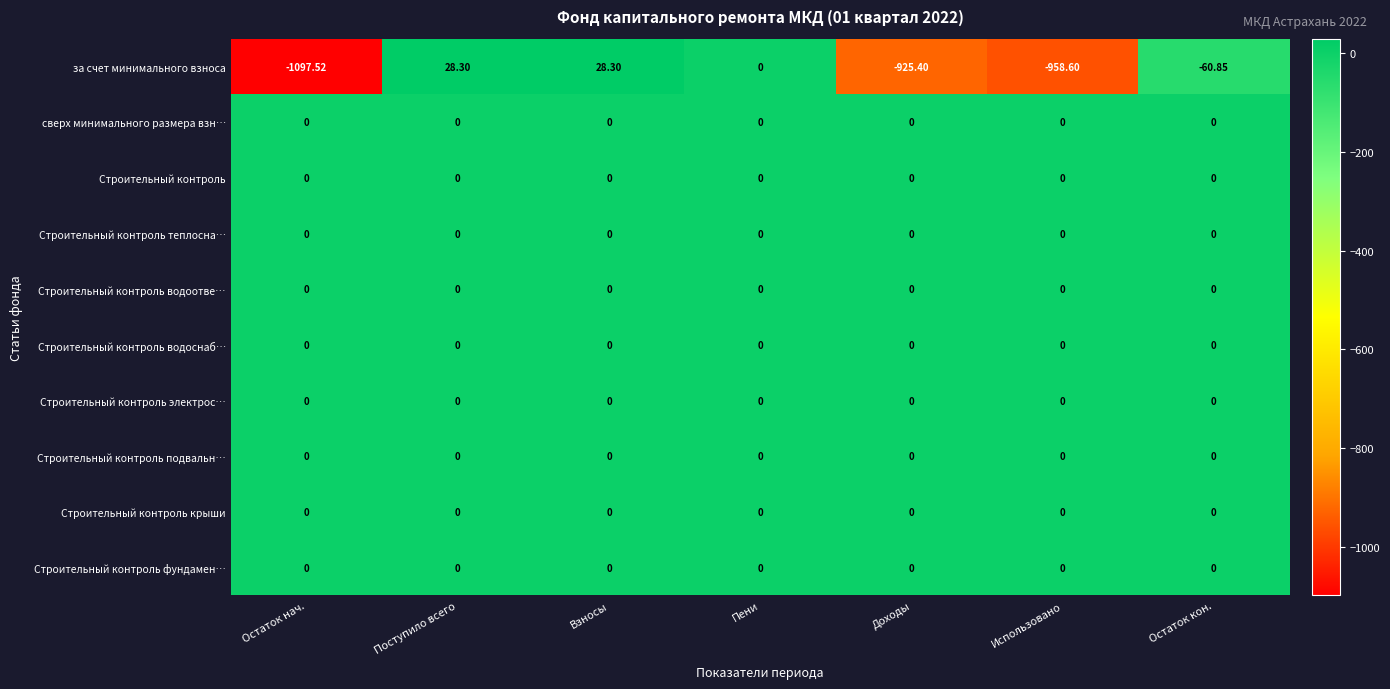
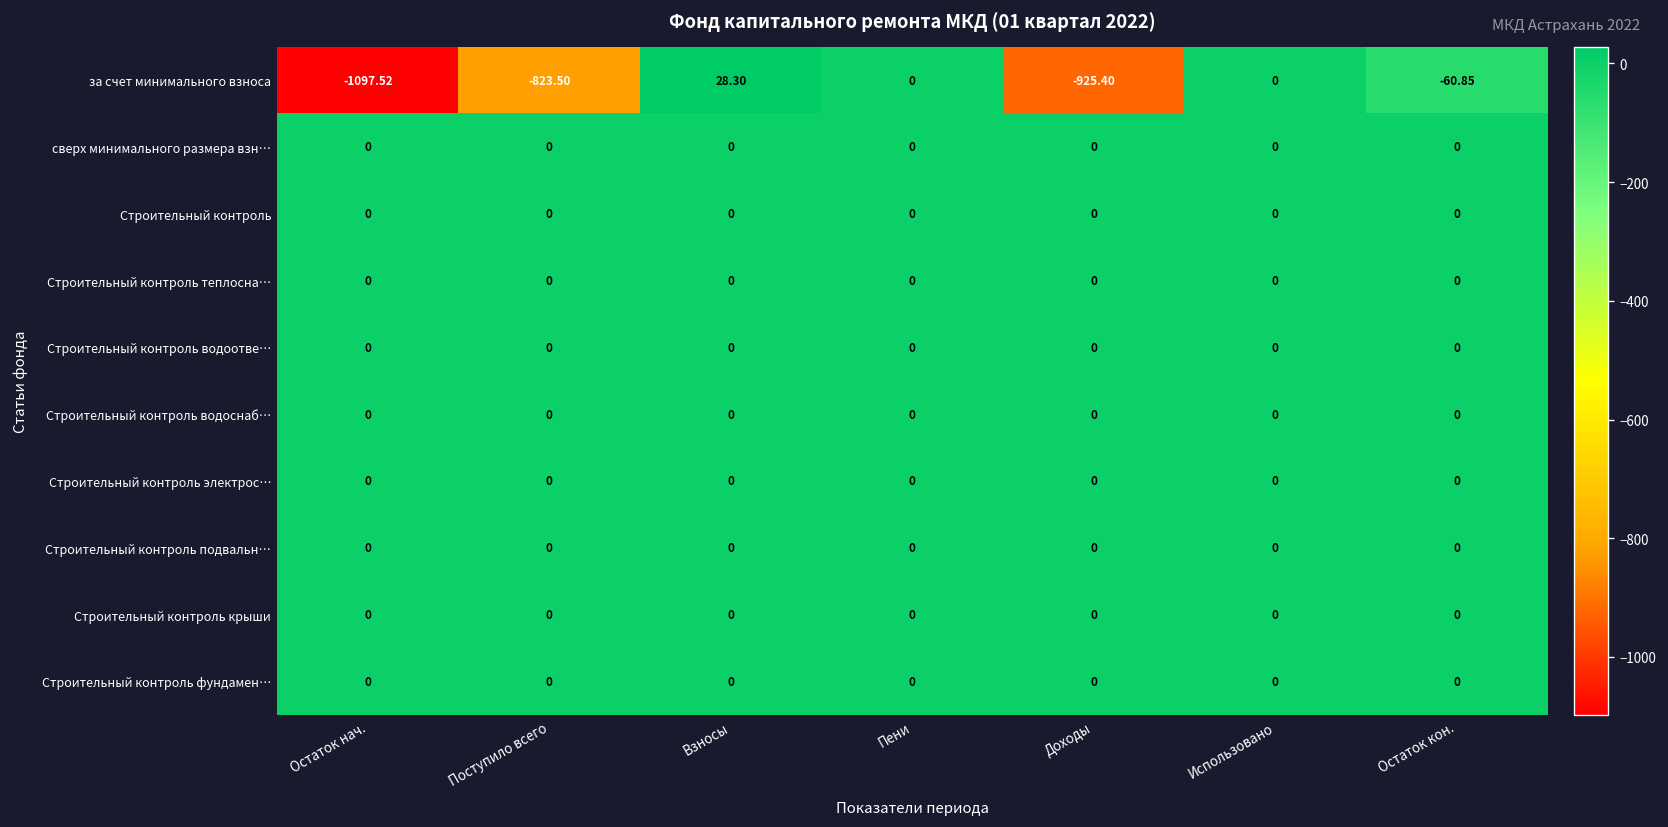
  {
    "за счет минимального взноса": {
      "Остаток нач.": -1097.52,
-     "Поступило всего": 28.30,
+     "Поступило всего": -823.50,
      "Взносы": 28.30,
      "Пени": 0,
      "Доходы": -925.40,
-     "Использовано": -958.60,
+     "Использовано": 0,
      "Остаток кон.": -60.85
    },
    "сверх минимального размера взн…": {
      "Остаток нач.": 0,
      "Поступило всего": 0,
      "Взносы": 0,
      "Пени": 0,
      "Доходы": 0,
      "Использовано": 0,
      "Остаток кон.": 0
    },
    "Строительный контроль": {
      "Остаток нач.": 0,
      "Поступило всего": 0,
      "Взносы": 0,
      "Пени": 0,
      "Доходы": 0,
      "Использовано": 0,
      "Остаток кон.": 0
    },
    "Строительный контроль теплосна…": {
      "Остаток нач.": 0,
      "Поступило всего": 0,
      "Взносы": 0,
      "Пени": 0,
      "Доходы": 0,
      "Использовано": 0,
      "Остаток кон.": 0
    },
    "Строительный контроль водоотве…": {
      "Остаток нач.": 0,
      "Поступило всего": 0,
      "Взносы": 0,
      "Пени": 0,
      "Доходы": 0,
      "Использовано": 0,
      "Остаток кон.": 0
    },
    "Строительный контроль водоснаб…": {
      "Остаток нач.": 0,
      "Поступило всего": 0,
      "Взносы": 0,
      "Пени": 0,
      "Доходы": 0,
      "Использовано": 0,
      "Остаток кон.": 0
    },
    "Строительный контроль электрос…": {
      "Остаток нач.": 0,
      "Поступило всего": 0,
      "Взносы": 0,
      "Пени": 0,
      "Доходы": 0,
      "Использовано": 0,
      "Остаток кон.": 0
    },
    "Строительный контроль подвальн…": {
      "Остаток нач.": 0,
      "Поступило всего": 0,
      "Взносы": 0,
      "Пени": 0,
      "Доходы": 0,
      "Использовано": 0,
      "Остаток кон.": 0
    },
    "Строительный контроль крыши": {
      "Остаток нач.": 0,
      "Поступило всего": 0,
      "Взносы": 0,
      "Пени": 0,
      "Доходы": 0,
      "Использовано": 0,
      "Остаток кон.": 0
    },
    "Строительный контроль фундамен…": {
      "Остаток нач.": 0,
      "Поступило всего": 0,
      "Взносы": 0,
      "Пени": 0,
      "Доходы": 0,
      "Использовано": 0,
      "Остаток кон.": 0
    }
  }
